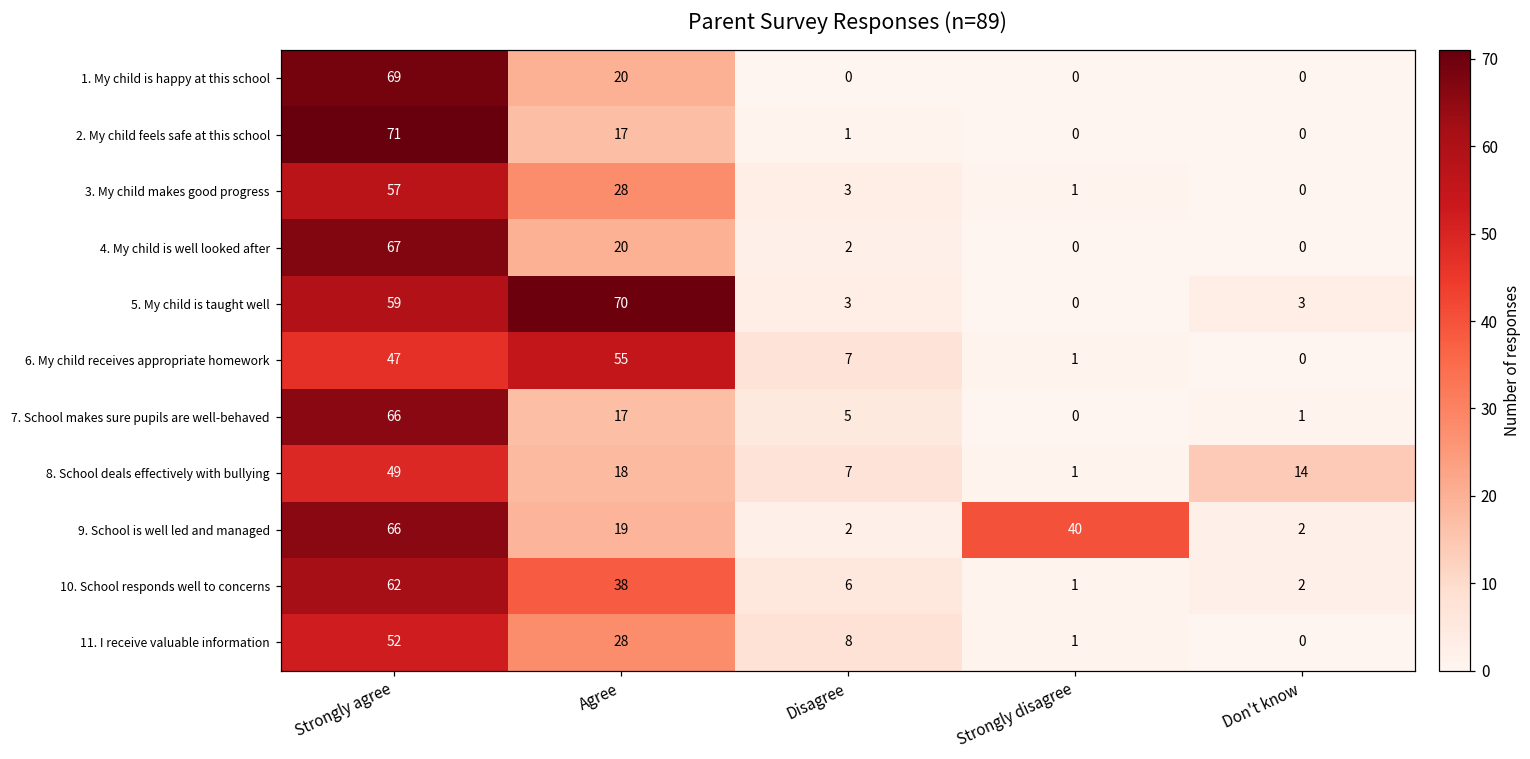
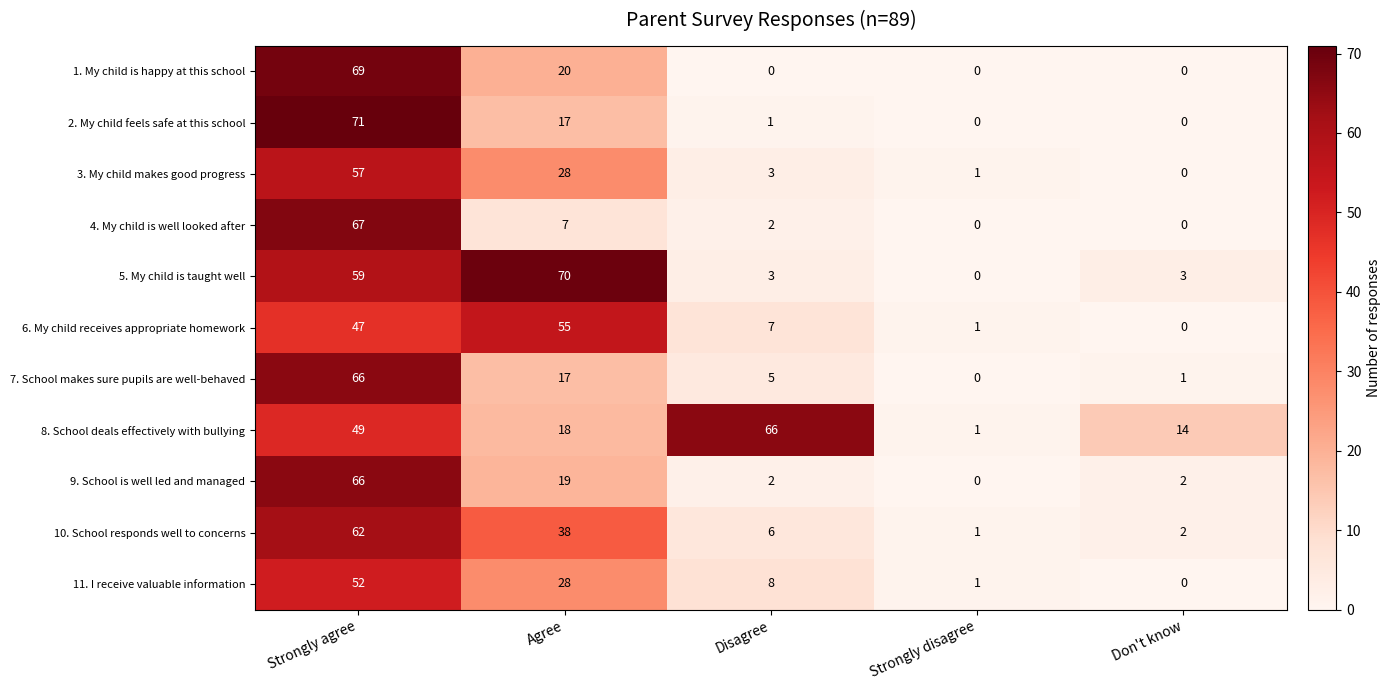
  {
    "1. My child is happy at this school": {
      "Strongly agree": 69,
      "Agree": 20,
      "Disagree": 0,
      "Strongly disagree": 0,
      "Don't know": 0
    },
    "2. My child feels safe at this school": {
      "Strongly agree": 71,
      "Agree": 17,
      "Disagree": 1,
      "Strongly disagree": 0,
      "Don't know": 0
    },
    "3. My child makes good progress": {
      "Strongly agree": 57,
      "Agree": 28,
      "Disagree": 3,
      "Strongly disagree": 1,
      "Don't know": 0
    },
    "4. My child is well looked after": {
      "Strongly agree": 67,
-     "Agree": 20,
+     "Agree": 7,
      "Disagree": 2,
      "Strongly disagree": 0,
      "Don't know": 0
    },
    "5. My child is taught well": {
      "Strongly agree": 59,
      "Agree": 70,
      "Disagree": 3,
      "Strongly disagree": 0,
      "Don't know": 3
    },
    "6. My child receives appropriate homework": {
      "Strongly agree": 47,
      "Agree": 55,
      "Disagree": 7,
      "Strongly disagree": 1,
      "Don't know": 0
    },
    "7. School makes sure pupils are well-behaved": {
      "Strongly agree": 66,
      "Agree": 17,
      "Disagree": 5,
      "Strongly disagree": 0,
      "Don't know": 1
    },
    "8. School deals effectively with bullying": {
      "Strongly agree": 49,
      "Agree": 18,
-     "Disagree": 7,
+     "Disagree": 66,
      "Strongly disagree": 1,
      "Don't know": 14
    },
    "9. School is well led and managed": {
      "Strongly agree": 66,
      "Agree": 19,
      "Disagree": 2,
-     "Strongly disagree": 40,
+     "Strongly disagree": 0,
      "Don't know": 2
    },
    "10. School responds well to concerns": {
      "Strongly agree": 62,
      "Agree": 38,
      "Disagree": 6,
      "Strongly disagree": 1,
      "Don't know": 2
    },
    "11. I receive valuable information": {
      "Strongly agree": 52,
      "Agree": 28,
      "Disagree": 8,
      "Strongly disagree": 1,
      "Don't know": 0
    }
  }
